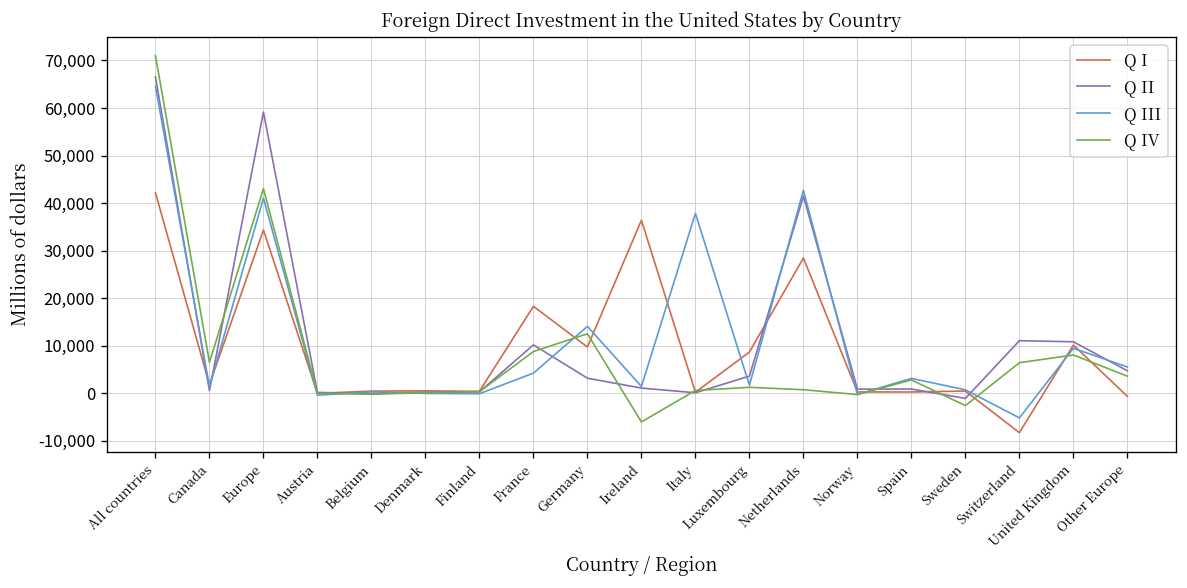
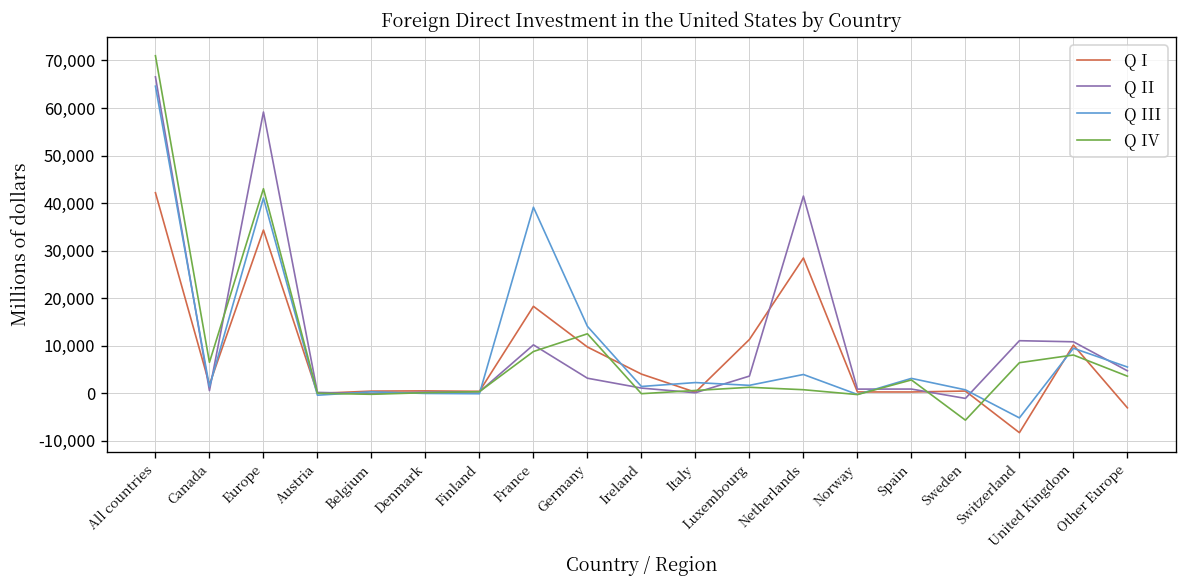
  {
    "Q I": {
      "All countries": "42,000",
      "Europe": "34,000",
      "France": "18,000",
      "Germany": "10,000",
-     "Ireland": "36,000",
-     "Luxembourg": "9,000",
+     "Ireland": "4,000",
+     "Luxembourg": "11,000",
      "Netherlands": "28,000",
      "Switzerland": "-8,000",
      "United Kingdom": "10,000",
-     "Other Europe": "-1,000"
+     "Other Europe": "-3,000"
    },
    "Q II": {
      "All countries": "67,000",
      "Canada": "1,000",
      "Europe": "59,000",
      "France": "10,000",
      "Germany": "3,000",
      "Luxembourg": "4,000",
      "Netherlands": "41,000",
      "Sweden": "-1,000",
      "Switzerland": "11,000",
      "United Kingdom": "11,000",
      "Other Europe": "5,000"
    },
    "Q III": {
      "All countries": "65,000",
      "Europe": "41,000",
-     "France": "4,000",
+     "France": "39,000",
      "Germany": "14,000",
-     "Italy": "38,000",
-     "Netherlands": "43,000",
+     "Italy": "2,000",
+     "Netherlands": "4,000",
      "Switzerland": "-5,000",
      "United Kingdom": "9,000",
      "Other Europe": "6,000"
    },
    "Q IV": {
      "All countries": "71,000",
      "Canada": "7,000",
      "Europe": "43,000",
      "France": "9,000",
      "Germany": "13,000",
-     "Ireland": "-6,000",
+     "Ireland": "0",
      "Netherlands": "1,000",
-     "Sweden": "-3,000",
+     "Sweden": "-6,000",
      "Switzerland": "6,000",
      "United Kingdom": "8,000",
      "Other Europe": "4,000"
    }
  }
